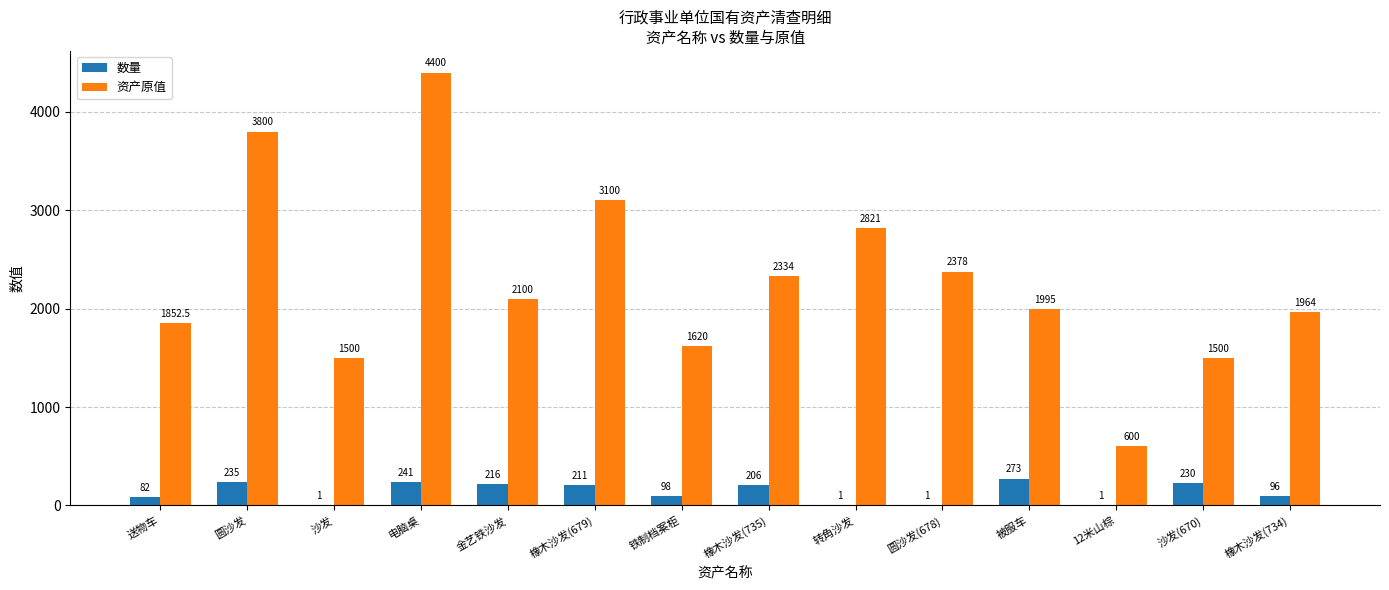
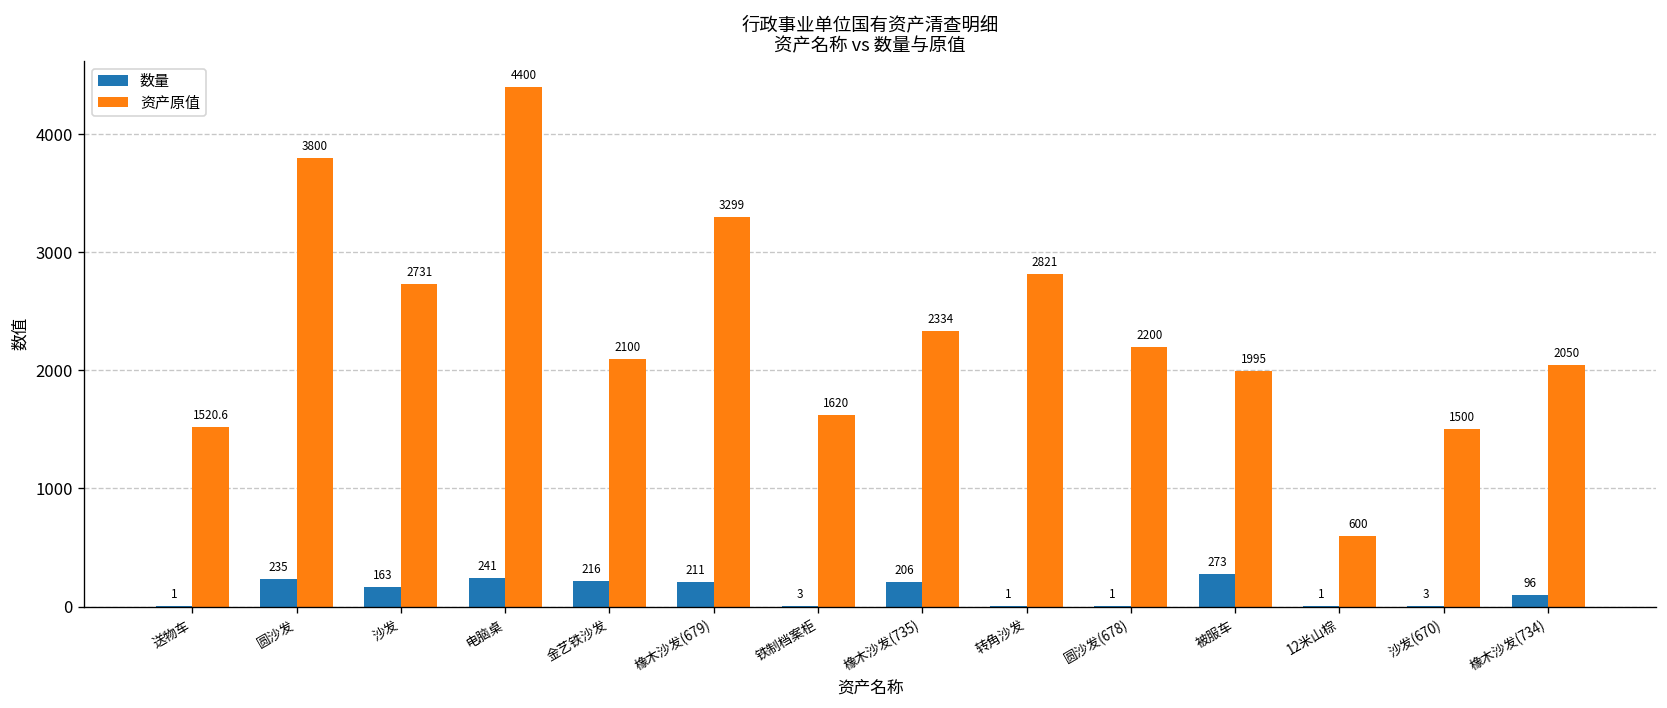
  {
    "数量": {
-     "送物车": 82,
+     "送物车": 1,
      "圆沙发": 235,
-     "沙发": 1,
+     "沙发": 163,
      "电脑桌": 241,
      "金艺铁沙发": 216,
      "橡木沙发(679)": 211,
-     "铁制档案柜": 98,
+     "铁制档案柜": 3,
      "橡木沙发(735)": 206,
      "转角沙发": 1,
      "圆沙发(678)": 1,
      "被服车": 273,
      "12米山棕": 1,
-     "沙发(670)": 230,
+     "沙发(670)": 3,
      "橡木沙发(734)": 96
    },
    "资产原值": {
-     "送物车": 1852.5,
+     "送物车": 1520.6,
      "圆沙发": 3800,
-     "沙发": 1500,
+     "沙发": 2731,
      "电脑桌": 4400,
      "金艺铁沙发": 2100,
-     "橡木沙发(679)": 3100,
+     "橡木沙发(679)": 3299,
      "铁制档案柜": 1620,
      "橡木沙发(735)": 2334,
      "转角沙发": 2821,
-     "圆沙发(678)": 2378,
+     "圆沙发(678)": 2200,
      "被服车": 1995,
      "12米山棕": 600,
      "沙发(670)": 1500,
-     "橡木沙发(734)": 1964
+     "橡木沙发(734)": 2050
    }
  }
